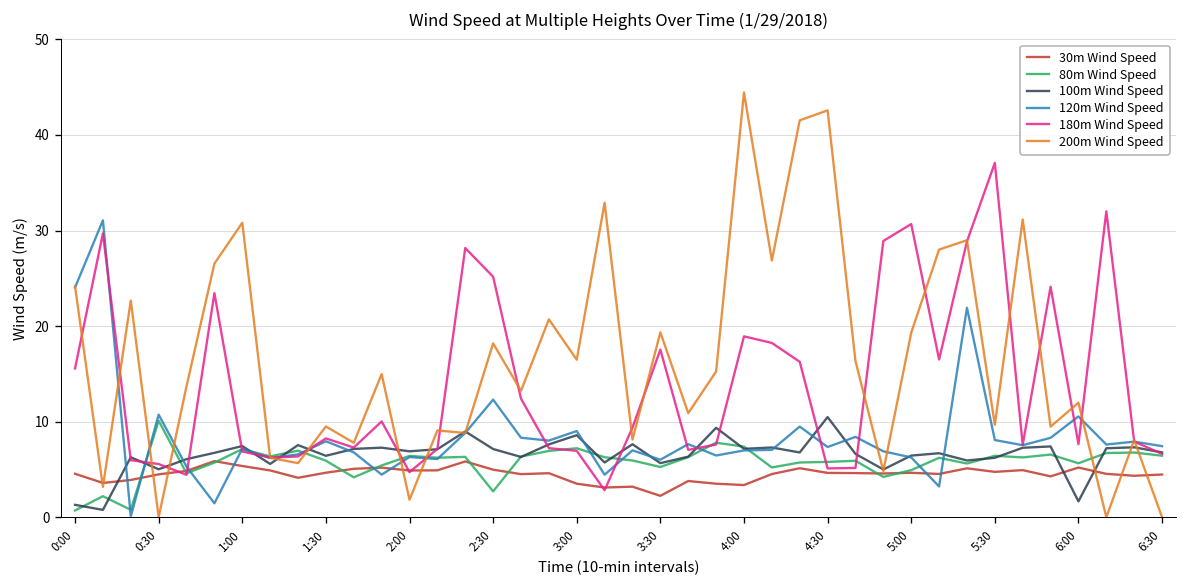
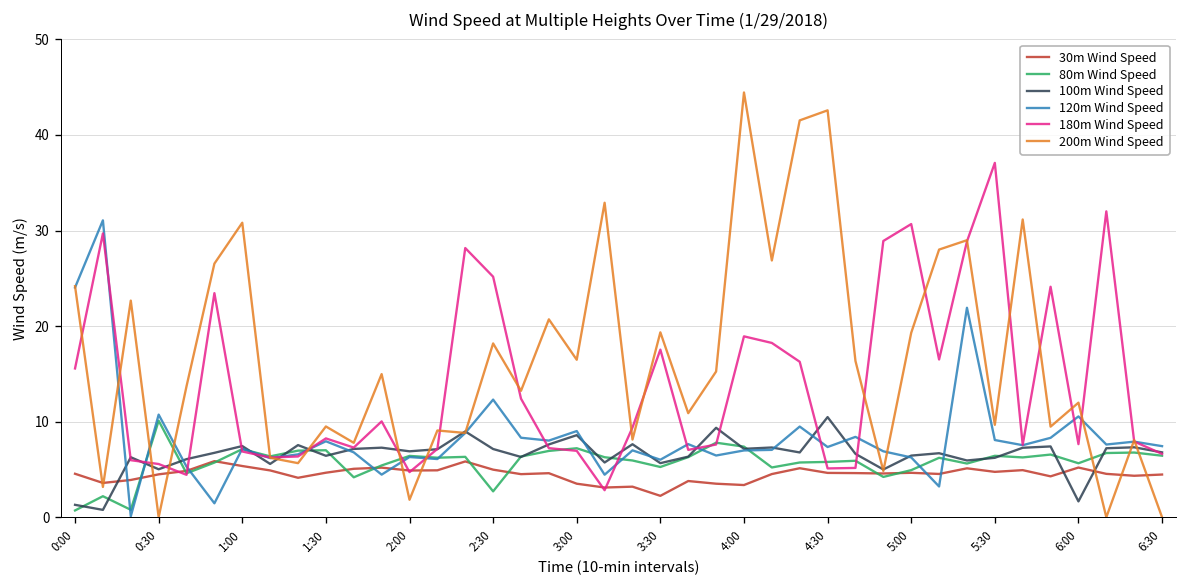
  {
    "30m Wind Speed": {
      "0:00": 5,
      "0:30": 4,
      "1:00": 5,
      "1:30": 5,
      "2:30": 5,
      "3:00": 4,
      "3:30": 2,
      "4:00": 3,
      "4:30": 5,
      "5:30": 5,
      "6:00": 5,
      "6:30": 4
    },
    "80m Wind Speed": {
      "0:00": 1,
      "0:30": 10,
-     "1:30": 6,
+     "1:30": 7,
      "2:30": 3,
      "3:30": 5,
      "4:30": 6,
      "6:00": 6
    },
    "100m Wind Speed": {
      "0:00": 1,
      "0:30": 5,
      "1:30": 6,
      "2:00": 7,
      "2:30": 7,
      "3:00": 9,
      "3:30": 6,
      "4:30": 10,
      "6:00": 2
    },
    "120m Wind Speed": {
      "0:30": 11,
      "2:30": 12,
      "3:00": 9,
      "3:30": 6,
      "4:30": 7,
      "5:30": 8,
      "6:00": 11,
      "6:30": 7
    },
    "180m Wind Speed": {
      "0:00": 16,
      "0:30": 6,
      "2:30": 25,
      "3:30": 18,
      "4:00": 19,
      "4:30": 5,
      "5:00": 31,
      "5:30": 37,
      "6:00": 8
    },
    "200m Wind Speed": {
      "0:30": 0,
      "1:00": 31,
      "1:30": 10,
      "2:00": 2,
      "2:30": 18,
      "3:00": 16,
      "3:30": 19,
      "4:00": 44,
      "4:30": 43,
      "5:00": 19,
      "5:30": 10,
      "6:00": 12,
      "6:30": 0
    }
  }
